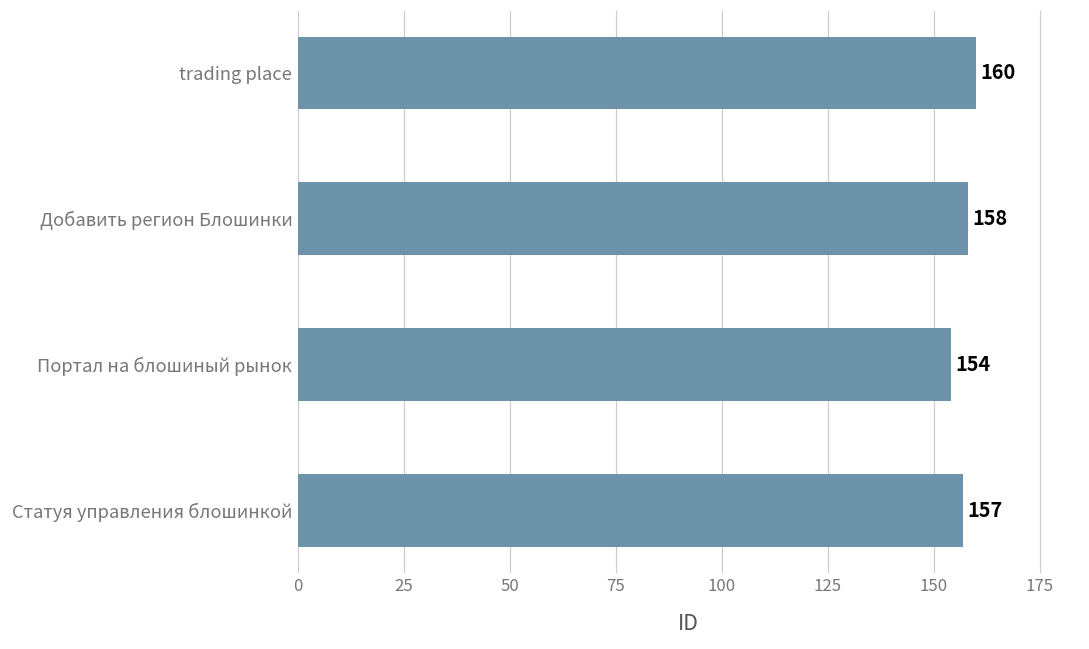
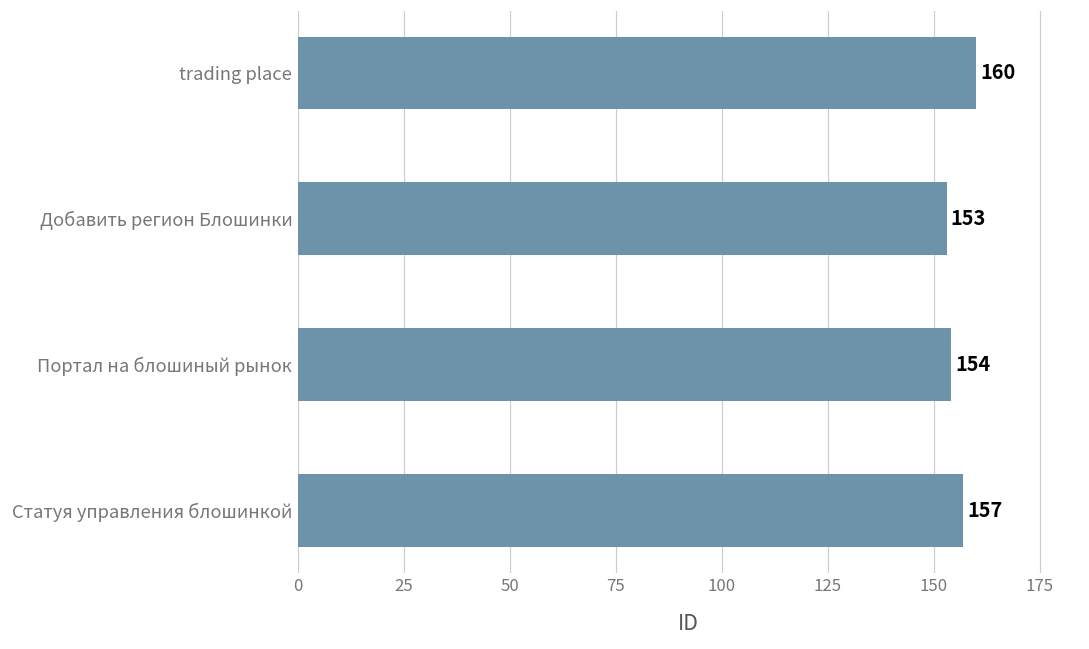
  {
    "trading place": 160,
-   "Добавить регион Блошинки": 158,
+   "Добавить регион Блошинки": 153,
    "Портал на блошиный рынок": 154,
    "Статуя управления блошинкой": 157
  }
